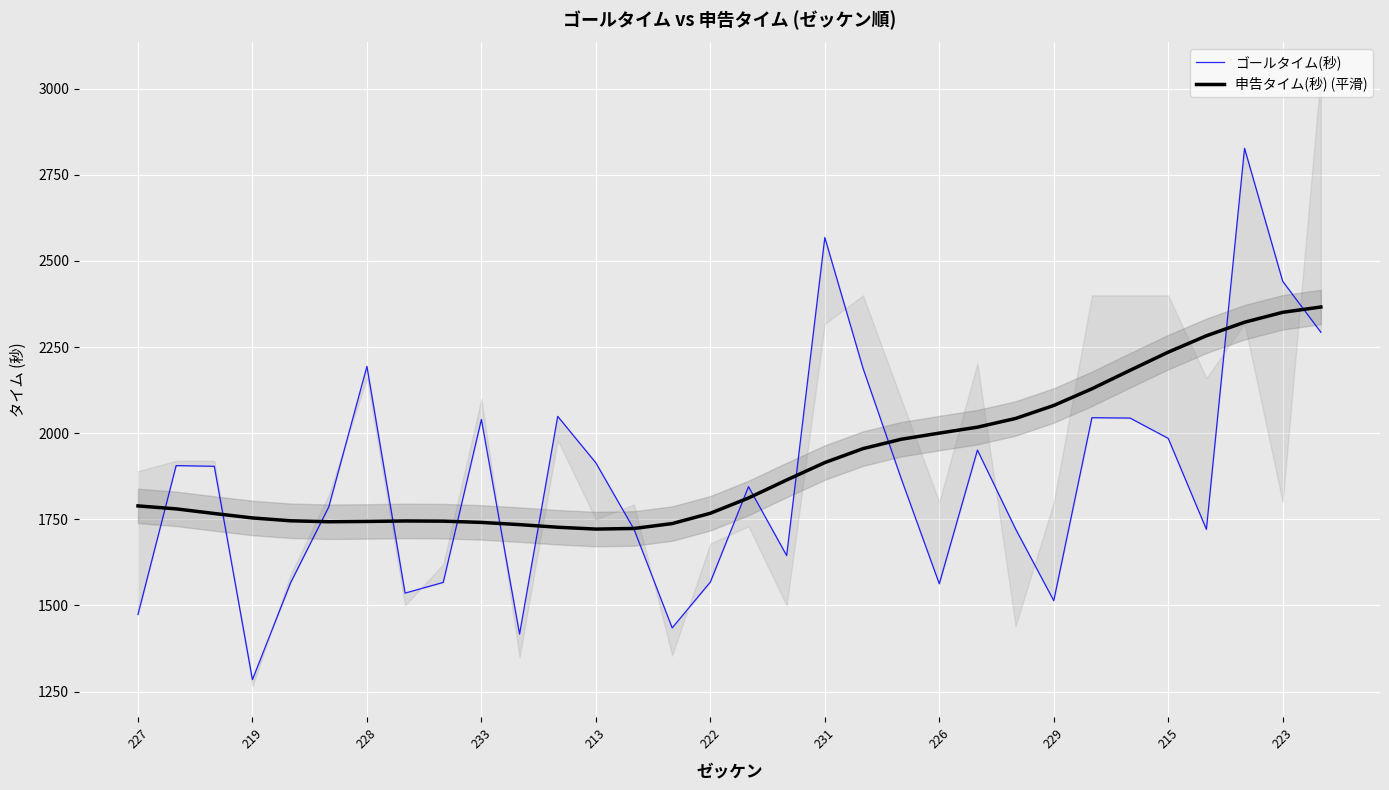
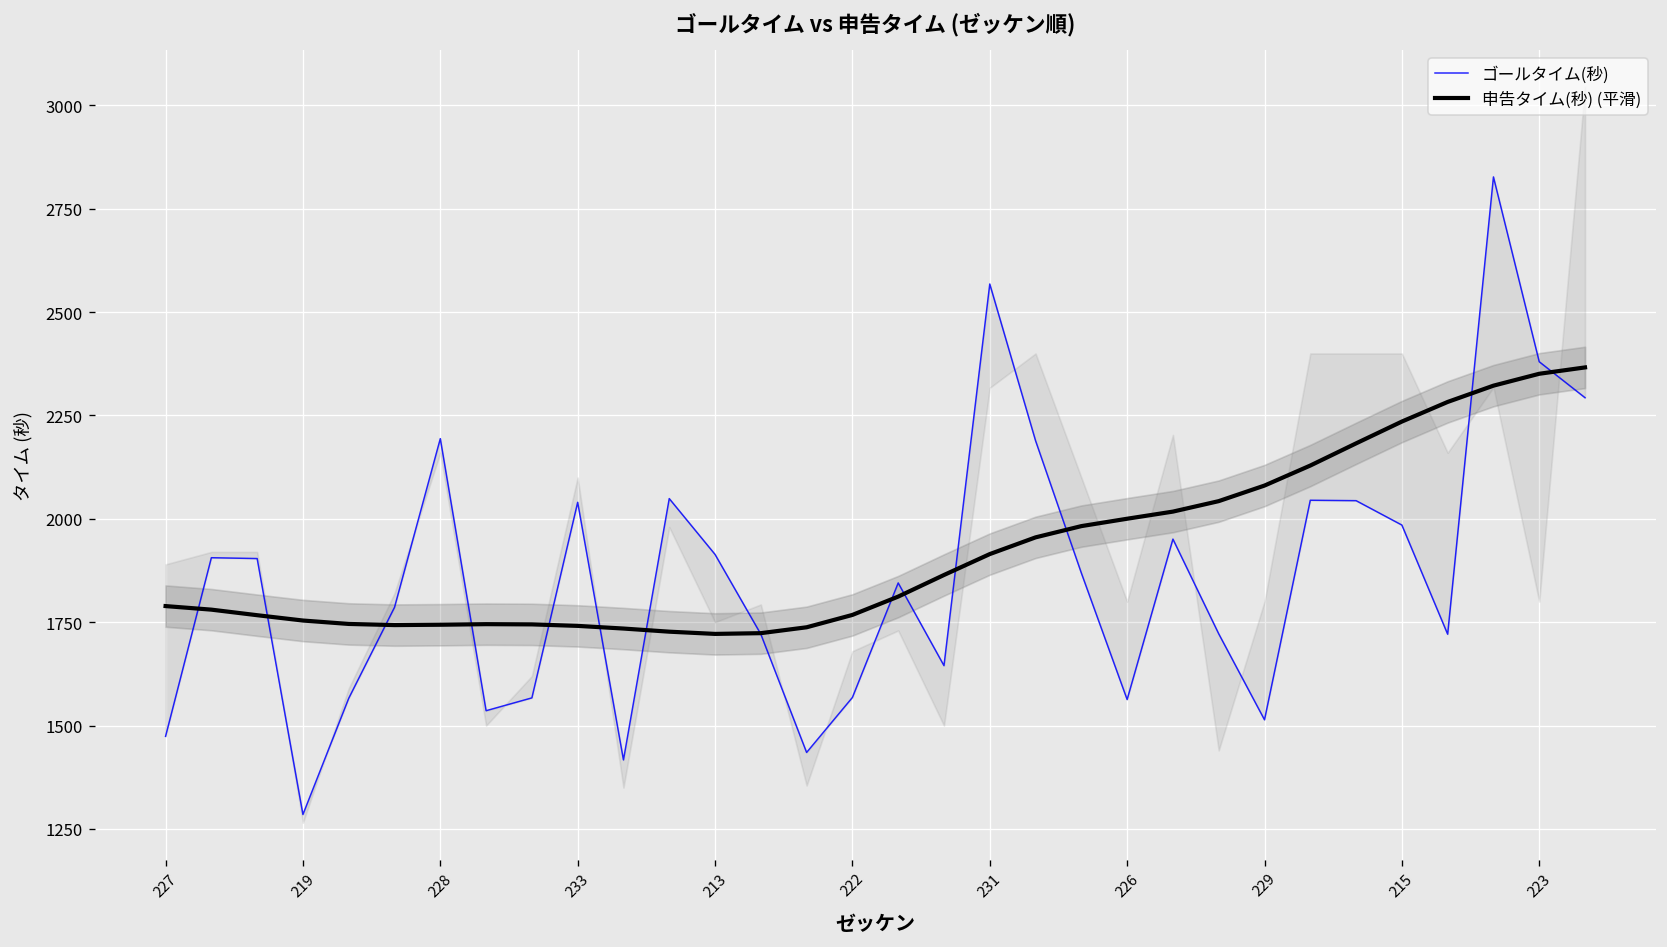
  {
    "ゴールタイム(秒)": {
      "227": 1470,
      "233": 2040,
      "222": 1570,
      "226": 1560,
      "229": 1510,
      "215": 1990,
-     "223": 2440
+     "223": 2380
    },
    "申告タイム(秒) (平滑)": {
      "227": 1790,
      "219": 1750,
      "228": 1740,
      "233": 1740,
      "213": 1720,
      "222": 1770,
      "231": 1910,
      "226": 2000,
      "229": 2080,
      "215": 2240,
      "223": 2350
    }
  }
